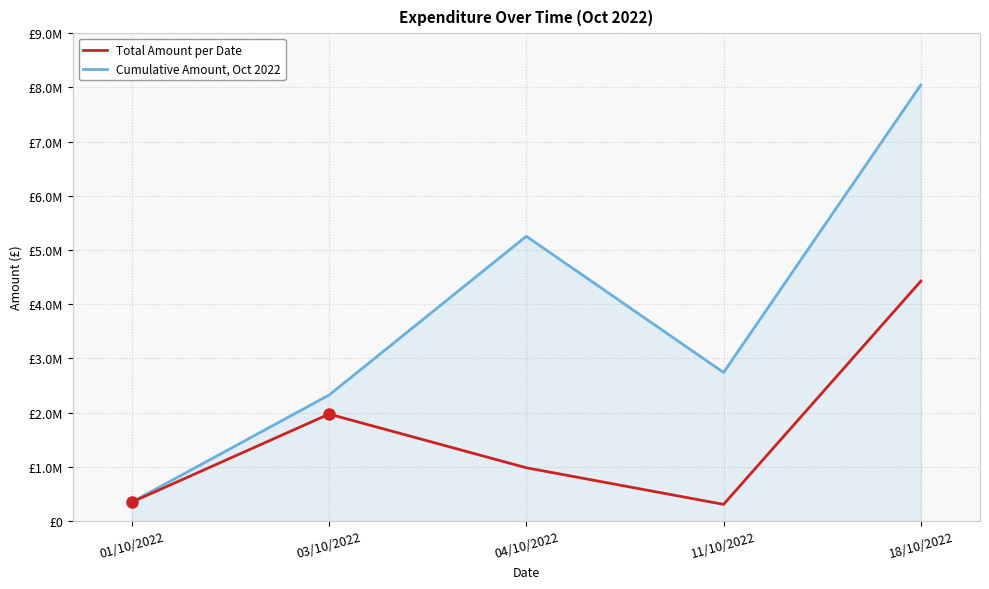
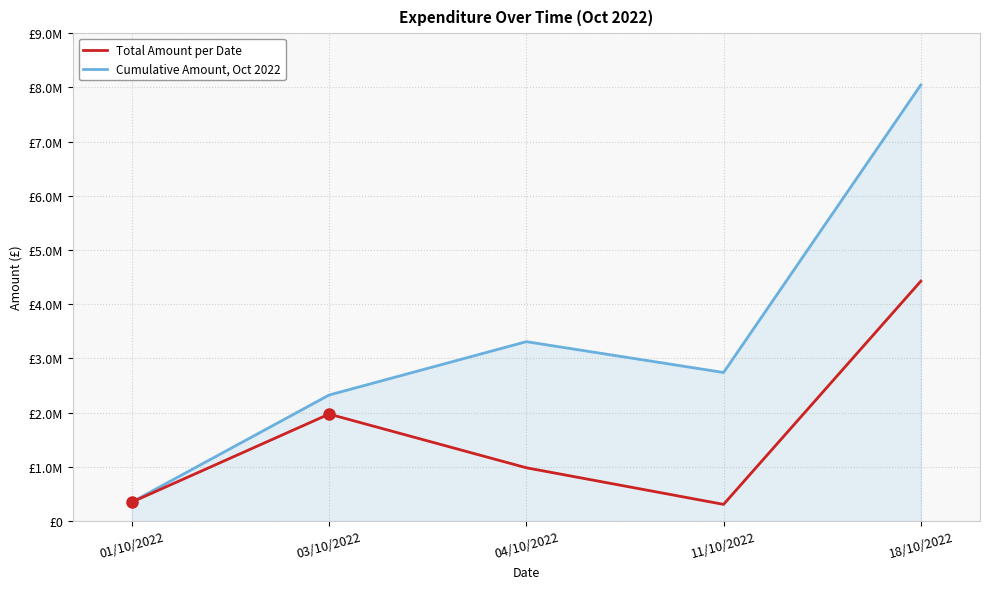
  {
    "Cumulative Amount, Oct 2022": {
      "03/10/2022": "£2300000",
-     "04/10/2022": "£5300000",
+     "04/10/2022": "£3300000",
      "11/10/2022": "£2700000",
      "18/10/2022": "£8000000"
    }
  }
